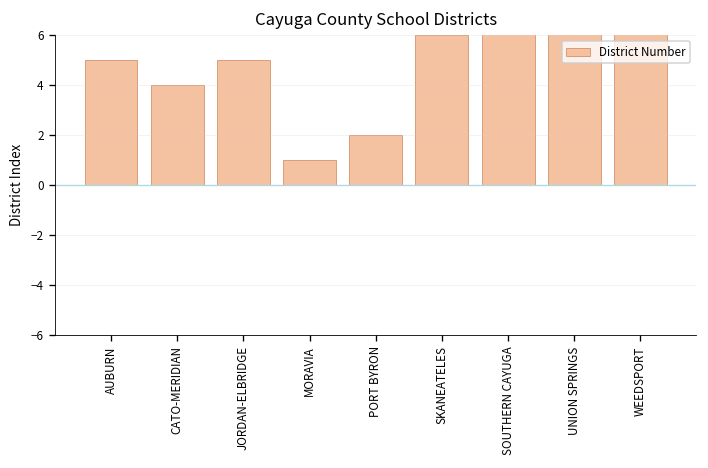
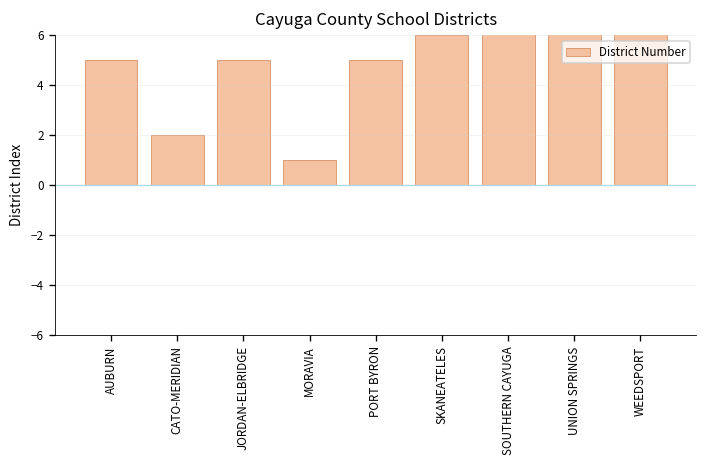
  {
    "AUBURN": 5,
-   "CATO-MERIDIAN": 4,
+   "CATO-MERIDIAN": 2,
    "JORDAN-ELBRIDGE": 5,
    "MORAVIA": 1,
-   "PORT BYRON": 2,
+   "PORT BYRON": 5,
    "SKANEATELES": 6
  }
